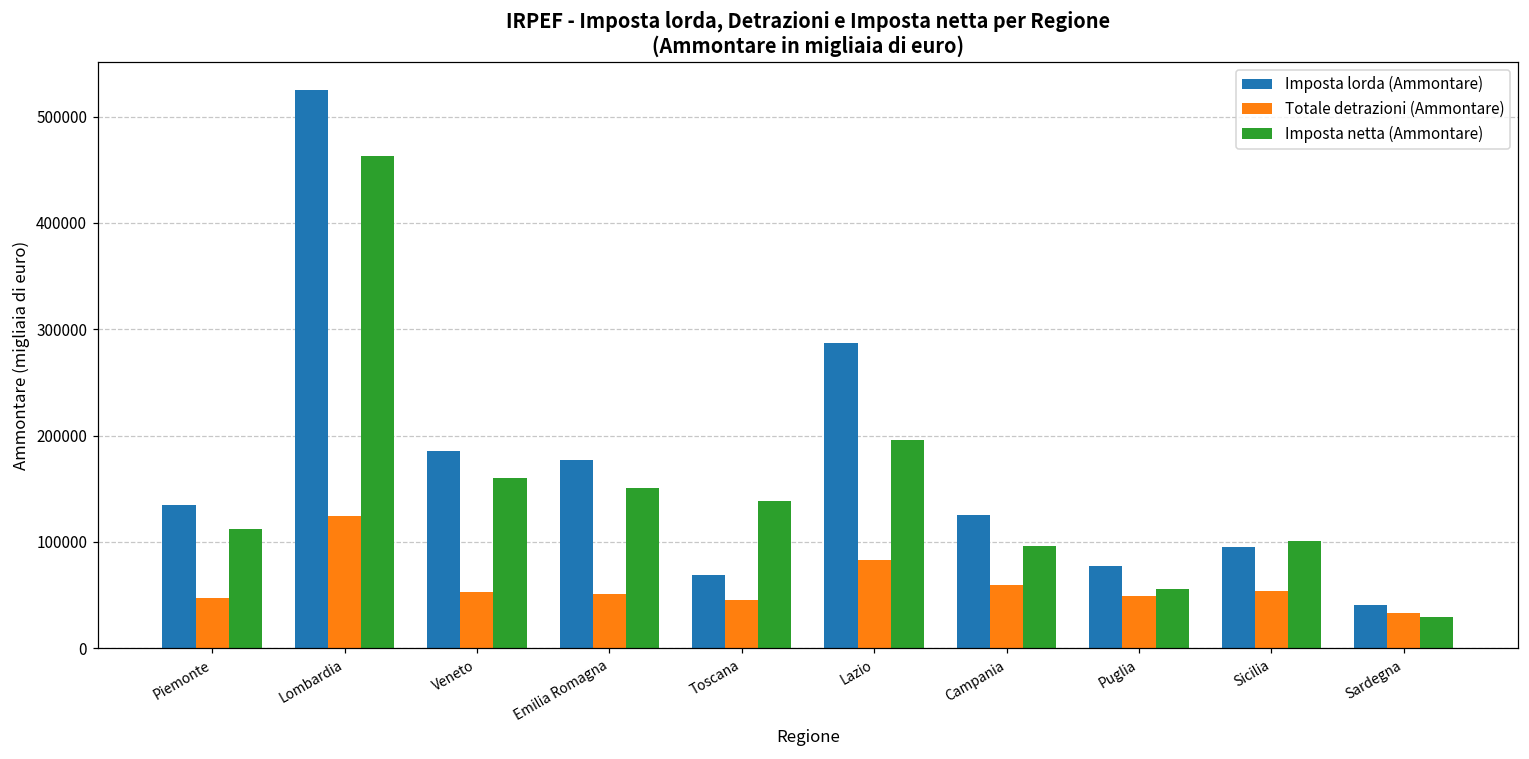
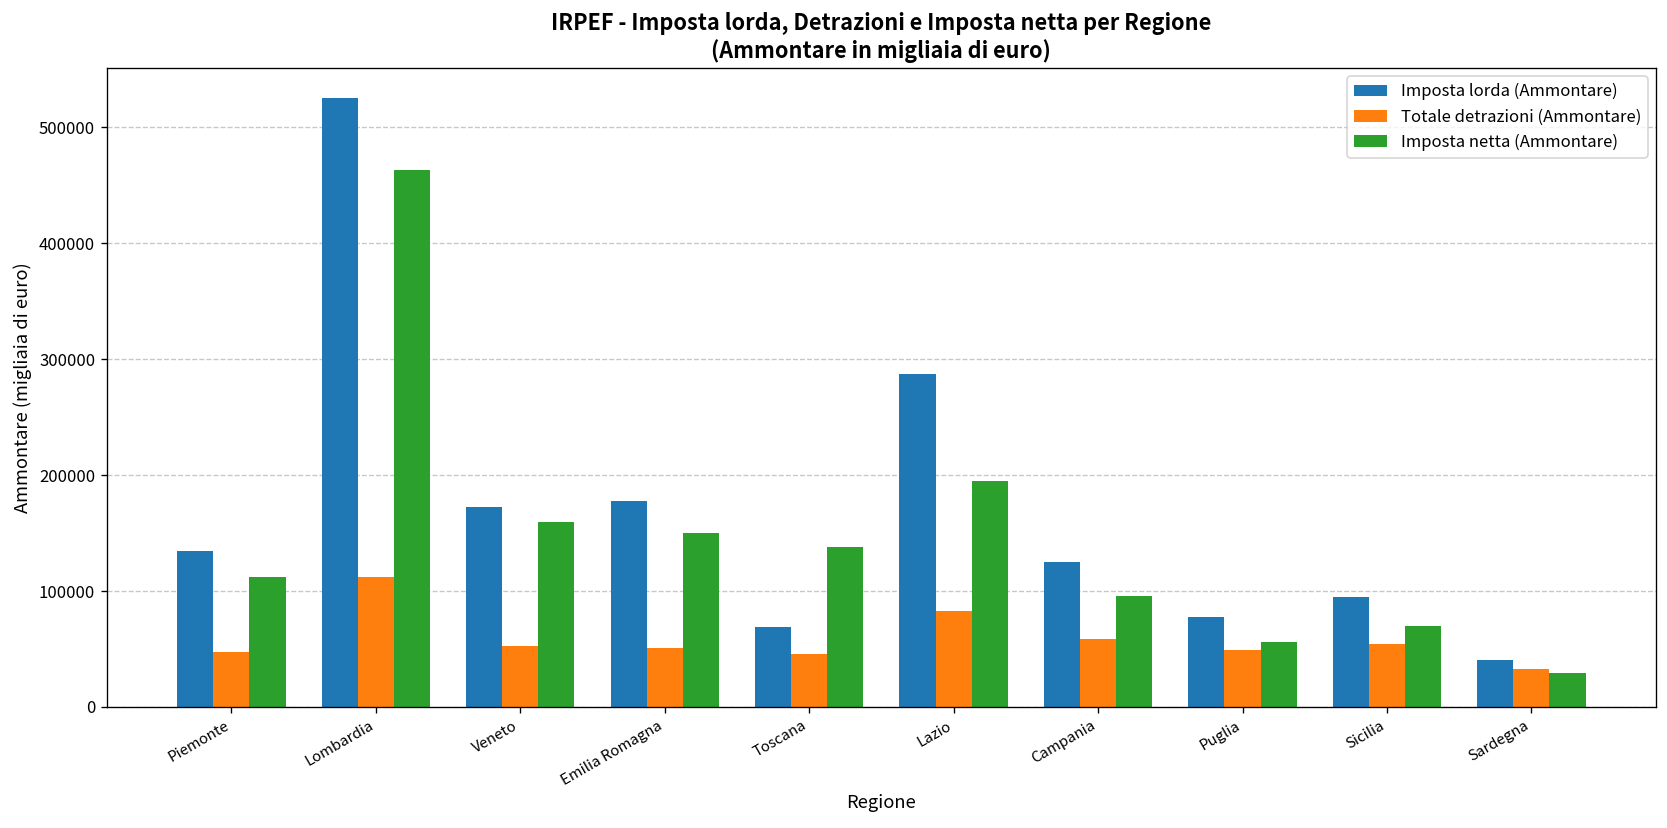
  {
    "Imposta lorda (Ammontare)": {
      "Piemonte": 130000,
      "Lombardia": 520000,
-     "Veneto": 190000,
+     "Veneto": 170000,
      "Emilia Romagna": 180000,
      "Toscana": 70000,
      "Lazio": 290000,
      "Campania": 130000,
      "Puglia": 80000,
      "Sicilia": 90000,
      "Sardegna": 40000
    },
    "Totale detrazioni (Ammontare)": {
      "Piemonte": 50000,
-     "Lombardia": 120000,
+     "Lombardia": 110000,
      "Veneto": 50000,
      "Emilia Romagna": 50000,
      "Toscana": 50000,
      "Lazio": 80000,
      "Campania": 60000,
      "Puglia": 50000,
      "Sicilia": 50000,
      "Sardegna": 30000
    },
    "Imposta netta (Ammontare)": {
      "Piemonte": 110000,
      "Lombardia": 460000,
      "Veneto": 160000,
      "Emilia Romagna": 150000,
      "Toscana": 140000,
      "Lazio": 200000,
      "Campania": 100000,
      "Puglia": 60000,
-     "Sicilia": 100000,
+     "Sicilia": 70000,
      "Sardegna": 30000
    }
  }
